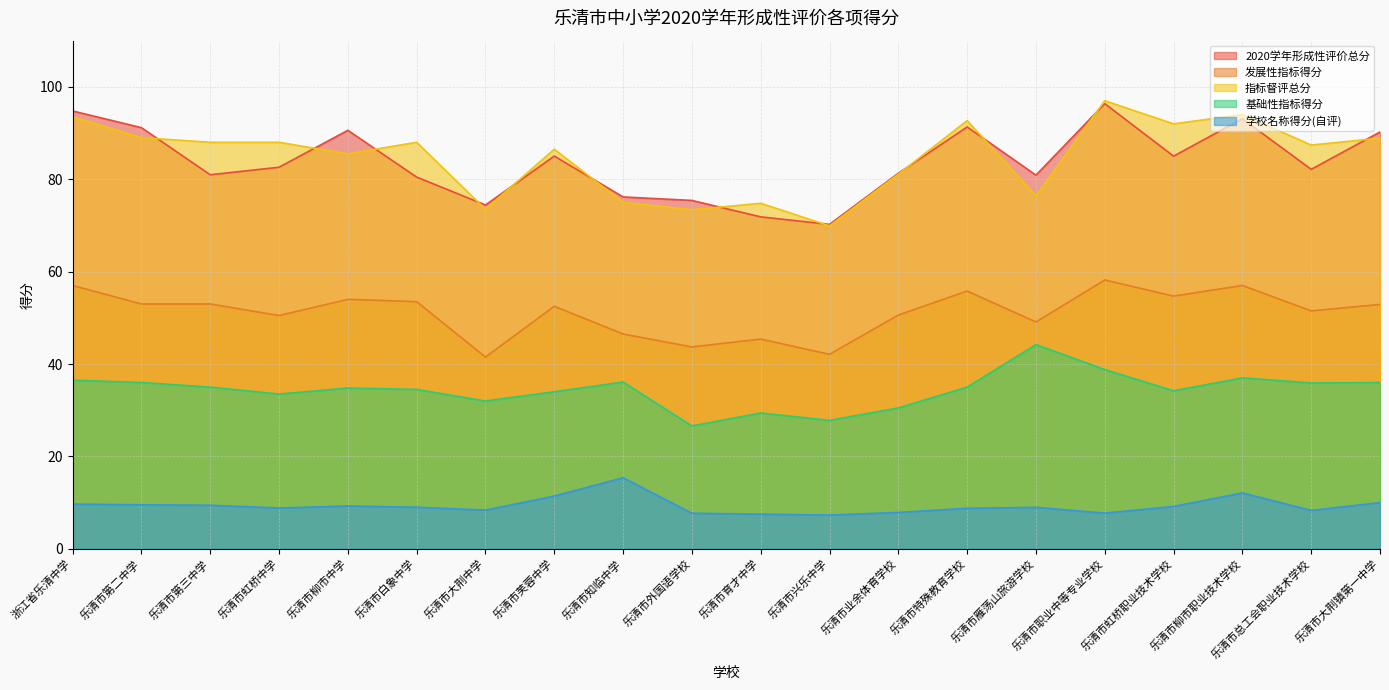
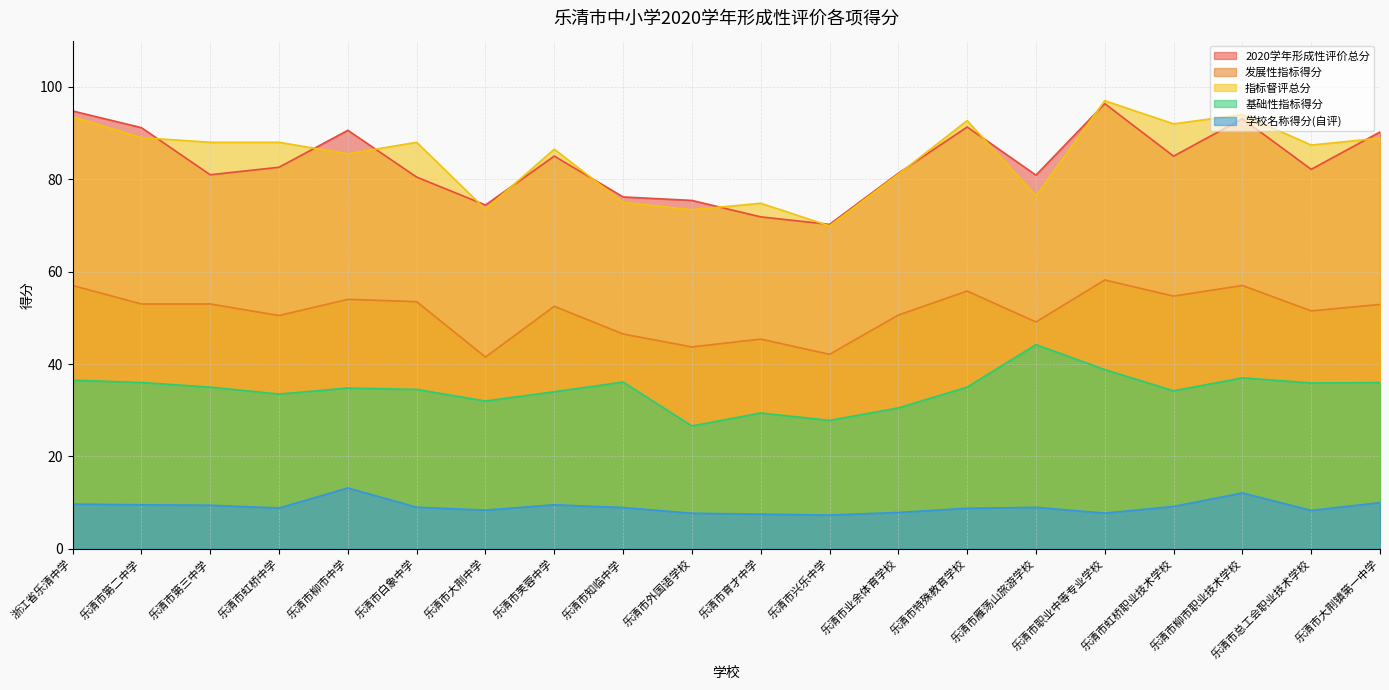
  {
    "指标督评总分": {
      "浙江省乐清中学": 94,
      "乐清市第二中学": 89,
      "乐清市第三中学": 88,
      "乐清市虹桥中学": 88,
      "乐清市柳市中学": 86,
      "乐清市白象中学": 88,
      "乐清市大荆中学": 74,
      "乐清市芙蓉中学": 87,
      "乐清市知临中学": 75,
      "乐清市外国语学校": 73,
      "乐清市育才中学": 75,
      "乐清市特殊教育学校": 93,
      "乐清市雁荡山旅游学校": 76,
      "乐清市职业中等专业学校": 97,
      "乐清市虹桥职业技术学校": 92,
      "乐清市总工会职业技术学校": 87,
      "乐清市大荆镇第一中学": 89
    },
    "基础性指标得分": {
      "浙江省乐清中学": 37,
      "乐清市第二中学": 36,
      "乐清市第三中学": 35,
      "乐清市虹桥中学": 34,
      "乐清市柳市中学": 35,
      "乐清市白象中学": 35,
      "乐清市大荆中学": 32,
      "乐清市芙蓉中学": 34,
      "乐清市知临中学": 36,
      "乐清市外国语学校": 27,
      "乐清市育才中学": 29,
      "乐清市兴乐中学": 28,
      "乐清市业余体育学校": 31,
      "乐清市特殊教育学校": 35,
      "乐清市雁荡山旅游学校": 44,
      "乐清市职业中等专业学校": 39,
      "乐清市虹桥职业技术学校": 34,
      "乐清市柳市职业技术学校": 37,
      "乐清市总工会职业技术学校": 36,
      "乐清市大荆镇第一中学": 36
    },
    "学校名称得分(自评)": {
      "浙江省乐清中学": 10,
      "乐清市第二中学": 10,
      "乐清市第三中学": 9,
      "乐清市虹桥中学": 9,
-     "乐清市柳市中学": 9,
+     "乐清市柳市中学": 13,
      "乐清市白象中学": 9,
      "乐清市大荆中学": 8,
-     "乐清市芙蓉中学": 11,
-     "乐清市知临中学": 15,
+     "乐清市芙蓉中学": 10,
+     "乐清市知临中学": 9,
      "乐清市外国语学校": 8,
      "乐清市育才中学": 8,
      "乐清市兴乐中学": 7,
      "乐清市业余体育学校": 8,
      "乐清市特殊教育学校": 9,
      "乐清市雁荡山旅游学校": 9,
      "乐清市职业中等专业学校": 8,
      "乐清市虹桥职业技术学校": 9,
      "乐清市柳市职业技术学校": 12,
      "乐清市总工会职业技术学校": 8,
      "乐清市大荆镇第一中学": 10
    }
  }
